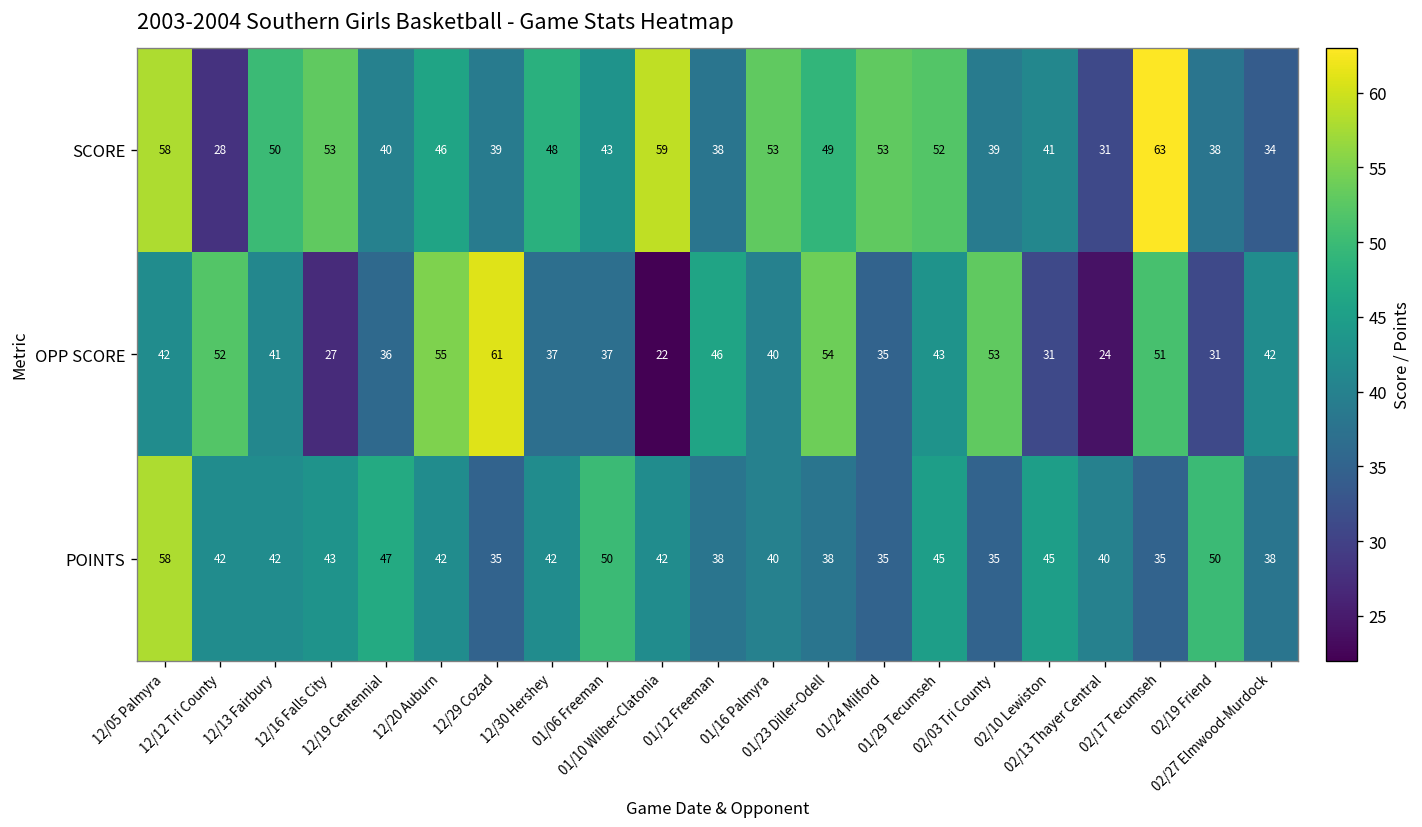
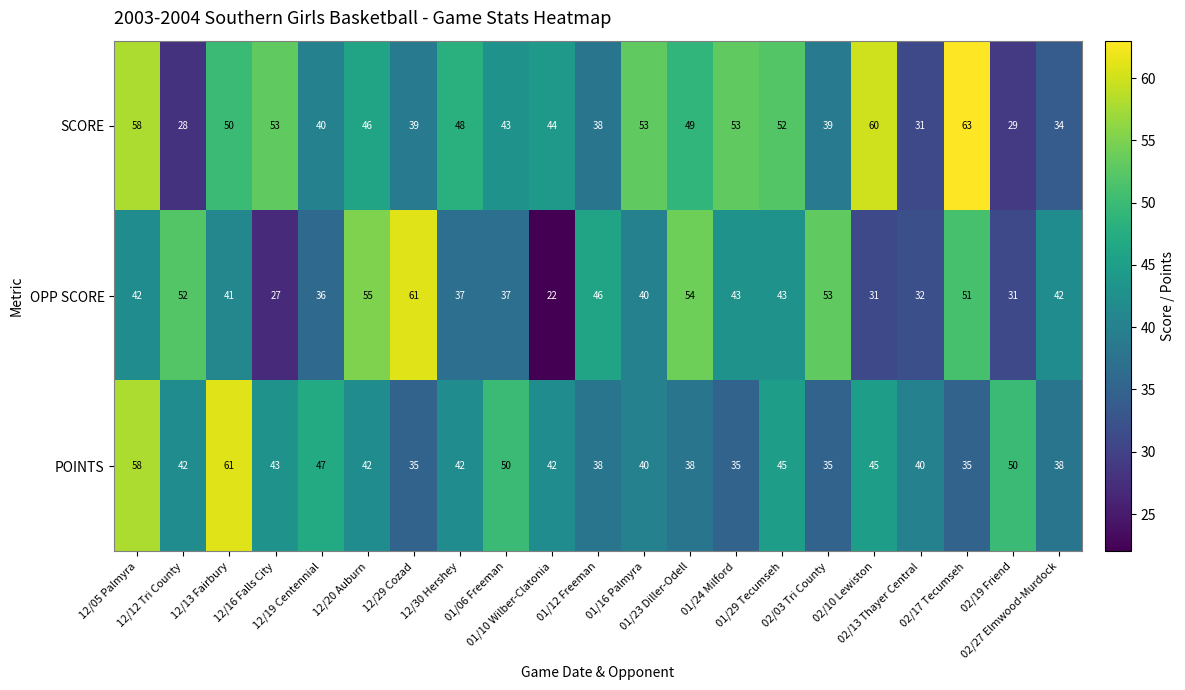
  {
    "SCORE": {
      "12/05 Palmyra": 58,
      "12/12 Tri County": 28,
      "12/13 Fairbury": 50,
      "12/16 Falls City": 53,
      "12/19 Centennial": 40,
      "12/20 Auburn": 46,
      "12/29 Cozad": 39,
      "12/30 Hershey": 48,
      "01/06 Freeman": 43,
-     "01/10 Wilber-Clatonia": 59,
+     "01/10 Wilber-Clatonia": 44,
      "01/12 Freeman": 38,
      "01/16 Palmyra": 53,
      "01/23 Diller-Odell": 49,
      "01/24 Milford": 53,
      "01/29 Tecumseh": 52,
      "02/03 Tri County": 39,
-     "02/10 Lewiston": 41,
+     "02/10 Lewiston": 60,
      "02/13 Thayer Central": 31,
      "02/17 Tecumseh": 63,
-     "02/19 Friend": 38,
+     "02/19 Friend": 29,
      "02/27 Elmwood-Murdock": 34
    },
    "OPP SCORE": {
      "12/05 Palmyra": 42,
      "12/12 Tri County": 52,
      "12/13 Fairbury": 41,
      "12/16 Falls City": 27,
      "12/19 Centennial": 36,
      "12/20 Auburn": 55,
      "12/29 Cozad": 61,
      "12/30 Hershey": 37,
      "01/06 Freeman": 37,
      "01/10 Wilber-Clatonia": 22,
      "01/12 Freeman": 46,
      "01/16 Palmyra": 40,
      "01/23 Diller-Odell": 54,
-     "01/24 Milford": 35,
+     "01/24 Milford": 43,
      "01/29 Tecumseh": 43,
      "02/03 Tri County": 53,
      "02/10 Lewiston": 31,
-     "02/13 Thayer Central": 24,
+     "02/13 Thayer Central": 32,
      "02/17 Tecumseh": 51,
      "02/19 Friend": 31,
      "02/27 Elmwood-Murdock": 42
    },
    "POINTS": {
      "12/05 Palmyra": 58,
      "12/12 Tri County": 42,
-     "12/13 Fairbury": 42,
+     "12/13 Fairbury": 61,
      "12/16 Falls City": 43,
      "12/19 Centennial": 47,
      "12/20 Auburn": 42,
      "12/29 Cozad": 35,
      "12/30 Hershey": 42,
      "01/06 Freeman": 50,
      "01/10 Wilber-Clatonia": 42,
      "01/12 Freeman": 38,
      "01/16 Palmyra": 40,
      "01/23 Diller-Odell": 38,
      "01/24 Milford": 35,
      "01/29 Tecumseh": 45,
      "02/03 Tri County": 35,
      "02/10 Lewiston": 45,
      "02/13 Thayer Central": 40,
      "02/17 Tecumseh": 35,
      "02/19 Friend": 50,
      "02/27 Elmwood-Murdock": 38
    }
  }
